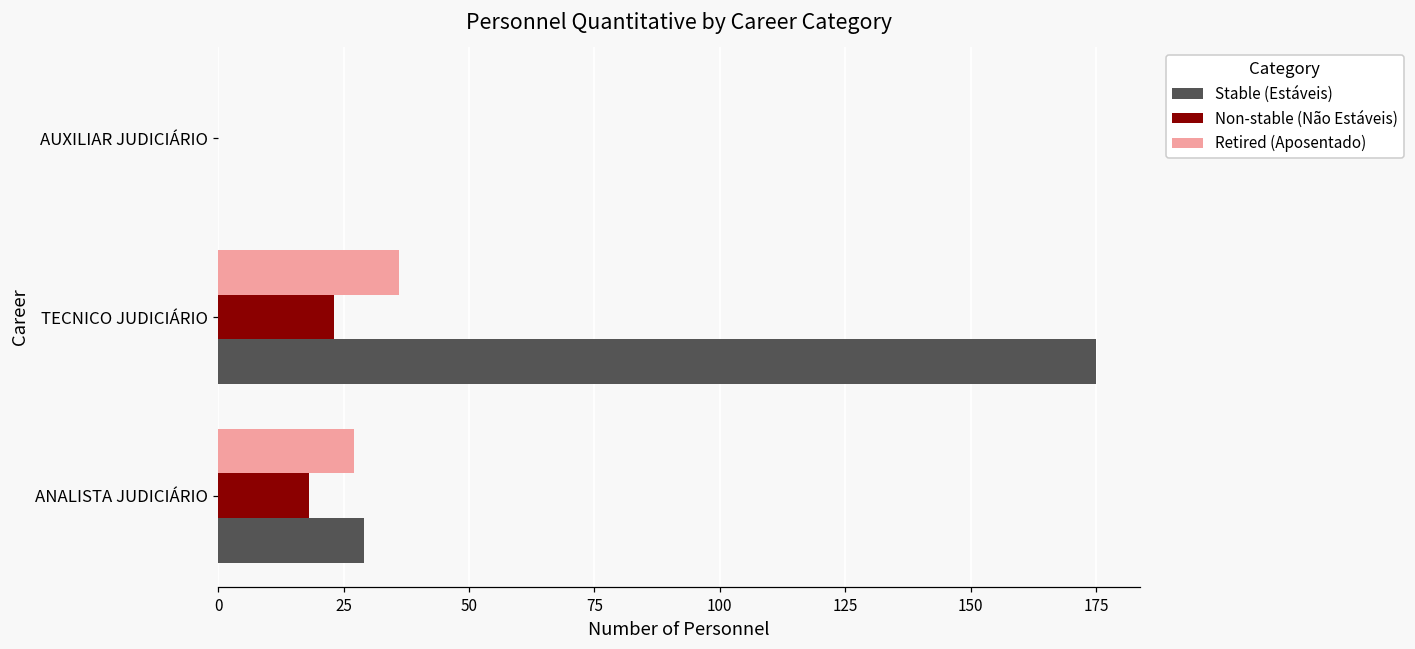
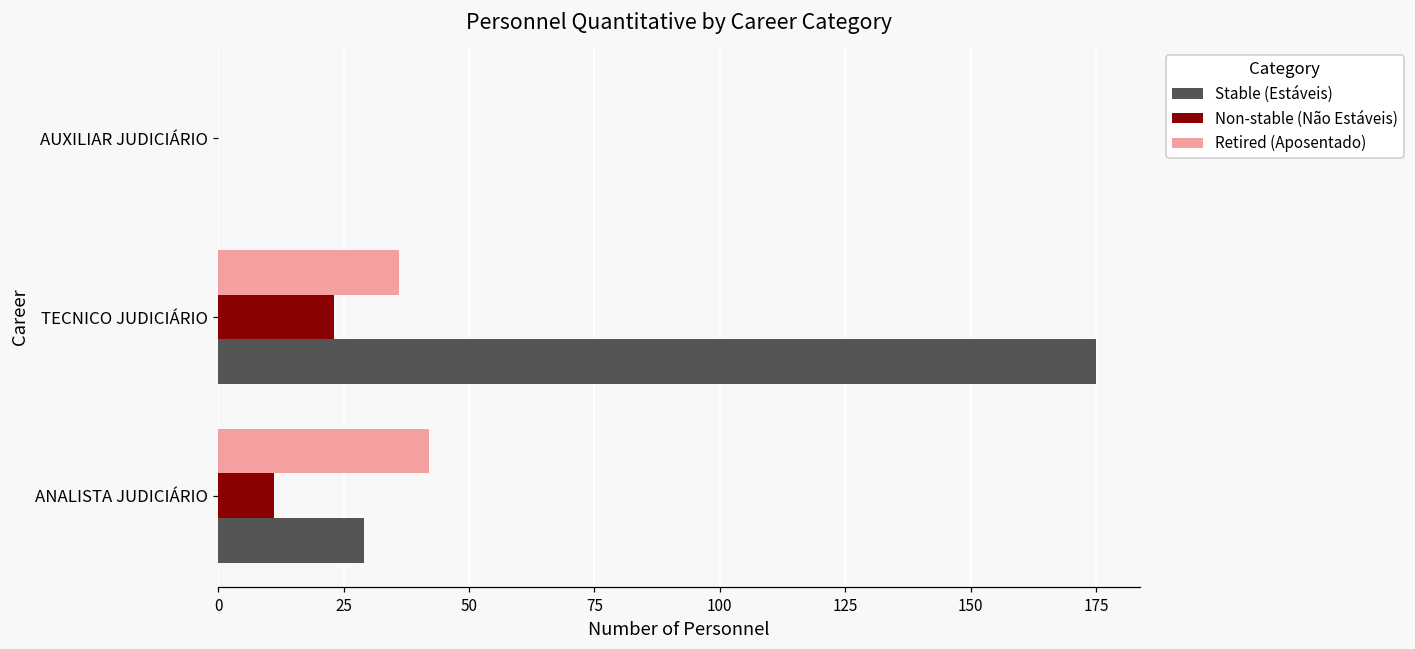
  {
    "Stable (Estáveis)": {
      "AUXILIAR JUDICIÁRIO": 0,
      "TECNICO JUDICIÁRIO": 175,
      "ANALISTA JUDICIÁRIO": 29
    },
    "Non-stable (Não Estáveis)": {
      "AUXILIAR JUDICIÁRIO": 0,
      "TECNICO JUDICIÁRIO": 23,
-     "ANALISTA JUDICIÁRIO": 18
+     "ANALISTA JUDICIÁRIO": 11
    },
    "Retired (Aposentado)": {
      "AUXILIAR JUDICIÁRIO": 0,
      "TECNICO JUDICIÁRIO": 36,
-     "ANALISTA JUDICIÁRIO": 27
+     "ANALISTA JUDICIÁRIO": 42
    }
  }
